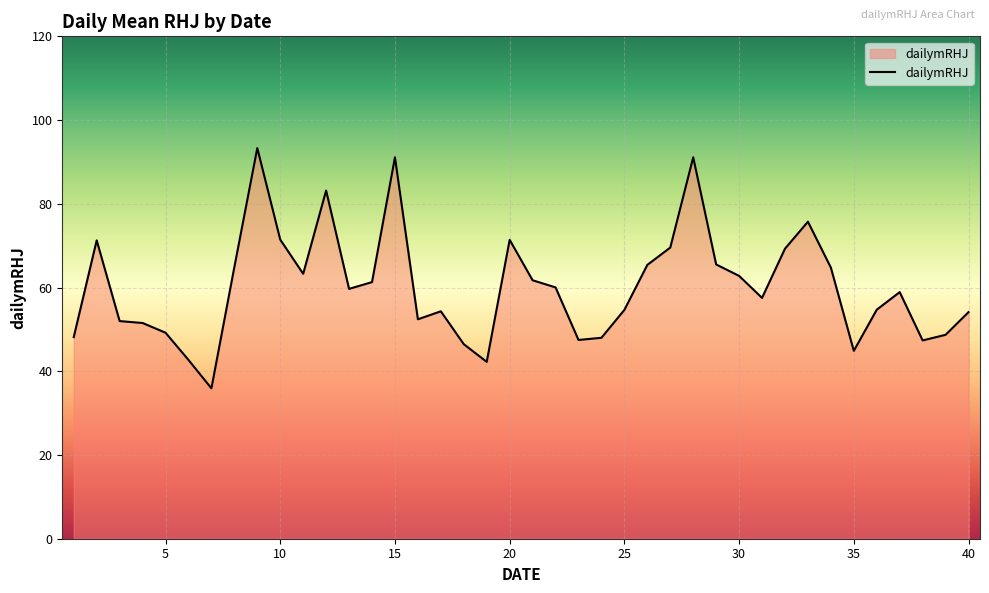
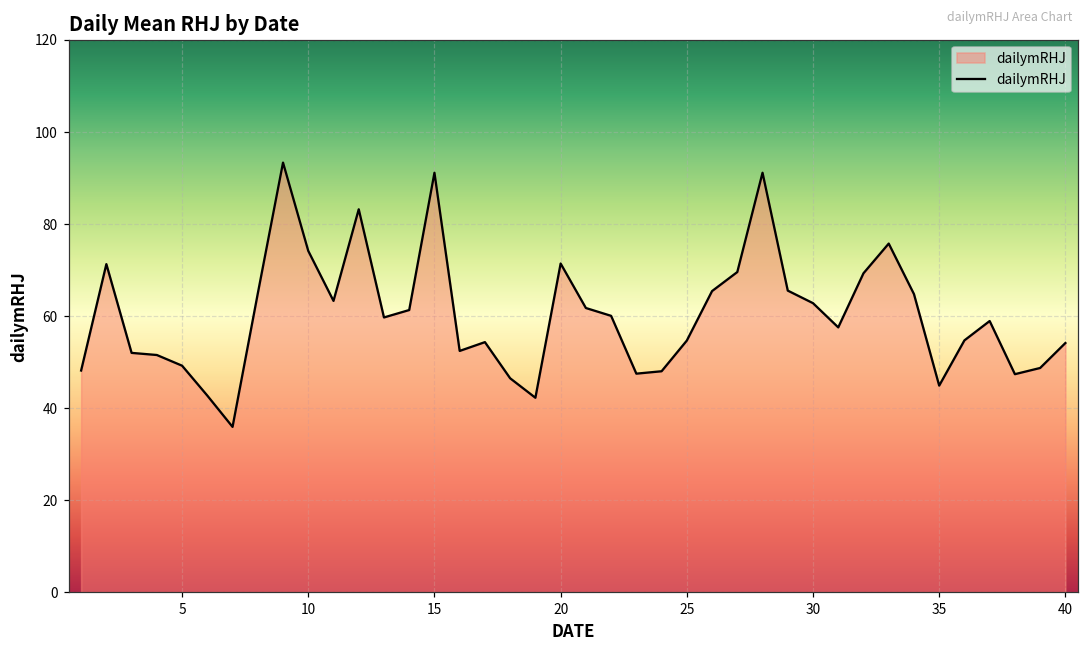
  {
    "5": 49,
-   "10": 71,
+   "10": 74,
    "15": 91,
    "20": 71,
    "25": 55,
    "30": 63,
    "35": 45,
    "40": 54
  }
